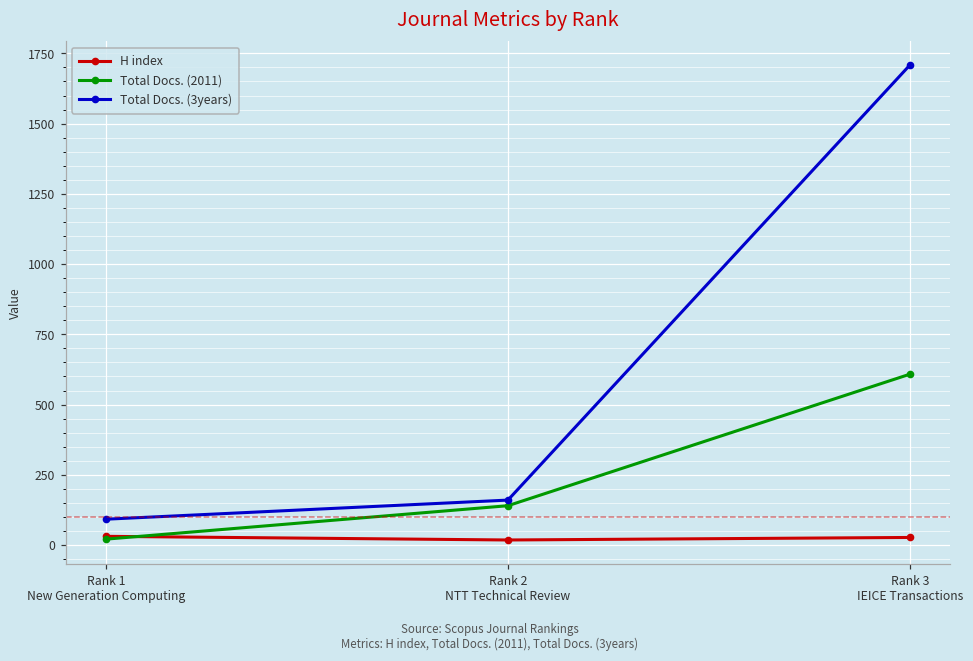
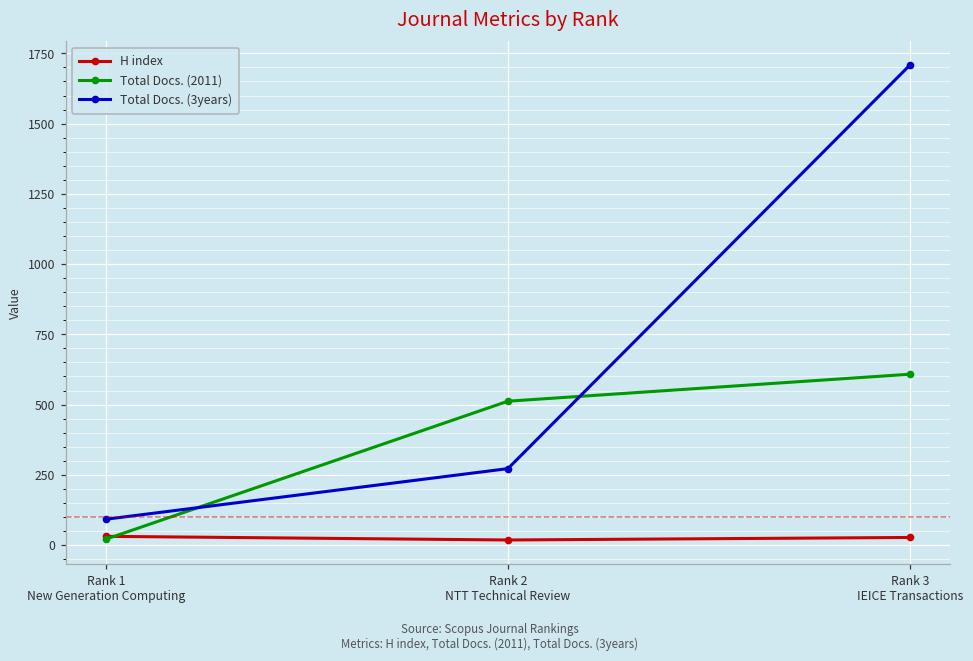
  {
    "H index": {
      "Rank 2 NTT Technical Review": 20,
      "Rank 3 IEICE Transactions": 30
    },
    "Total Docs. (2011)": {
-     "Rank 2 NTT Technical Review": 140,
+     "Rank 2 NTT Technical Review": 510,
      "Rank 3 IEICE Transactions": 610
    },
    "Total Docs. (3years)": {
      "Rank 1 New Generation Computing": 90,
-     "Rank 2 NTT Technical Review": 160,
+     "Rank 2 NTT Technical Review": 270,
      "Rank 3 IEICE Transactions": 1710
    }
  }
